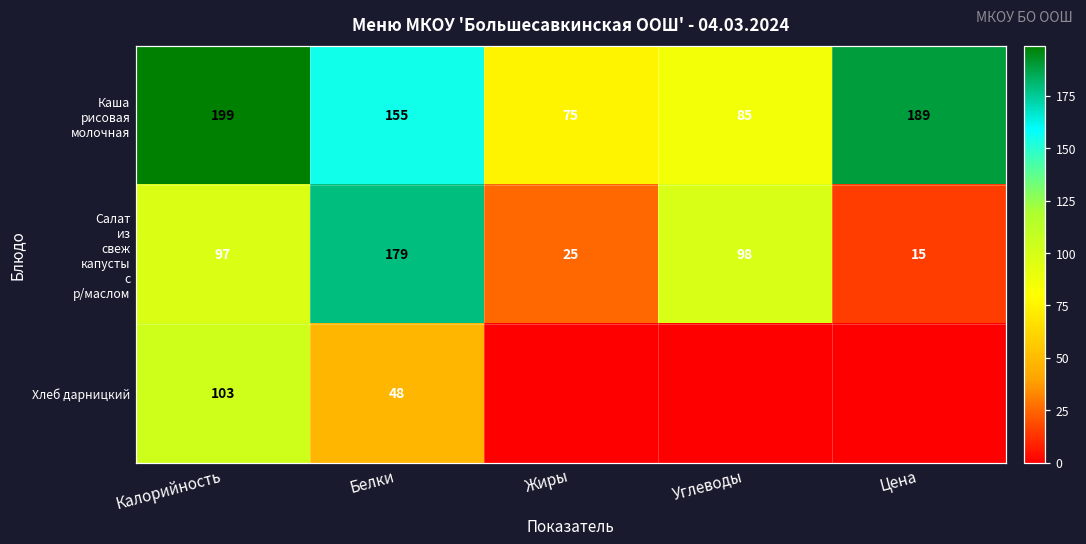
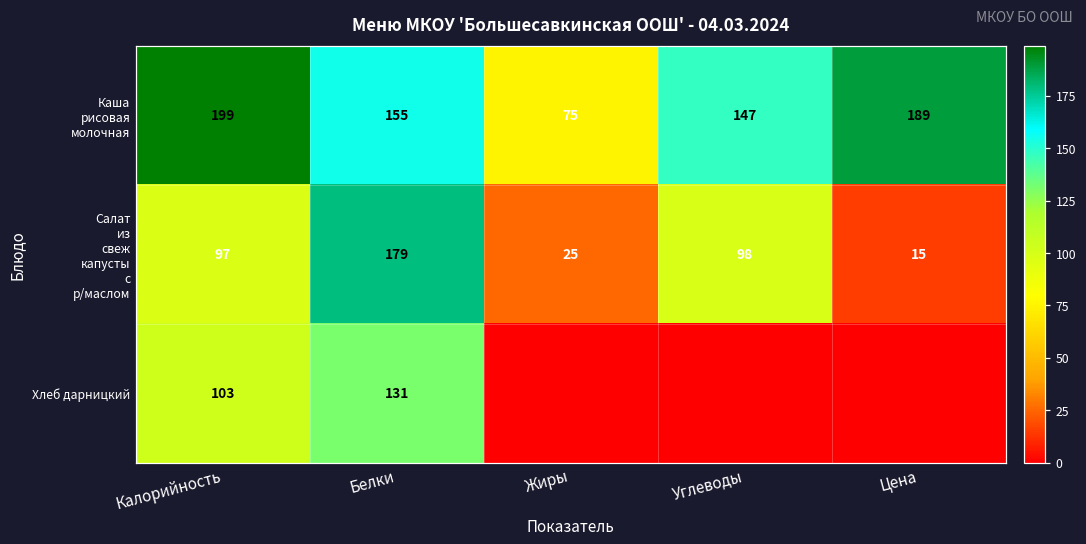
  {
    "Каша рисовая молочная": {
      "Калорийность": 199,
      "Белки": 155,
      "Жиры": 75,
-     "Углеводы": 85,
+     "Углеводы": 147,
      "Цена": 189
    },
    "Салат из свеж капусты с р/маслом": {
      "Калорийность": 97,
      "Белки": 179,
      "Жиры": 25,
      "Углеводы": 98,
      "Цена": 15
    },
    "Хлеб дарницкий": {
      "Калорийность": 103,
-     "Белки": 48
+     "Белки": 131
    }
  }
